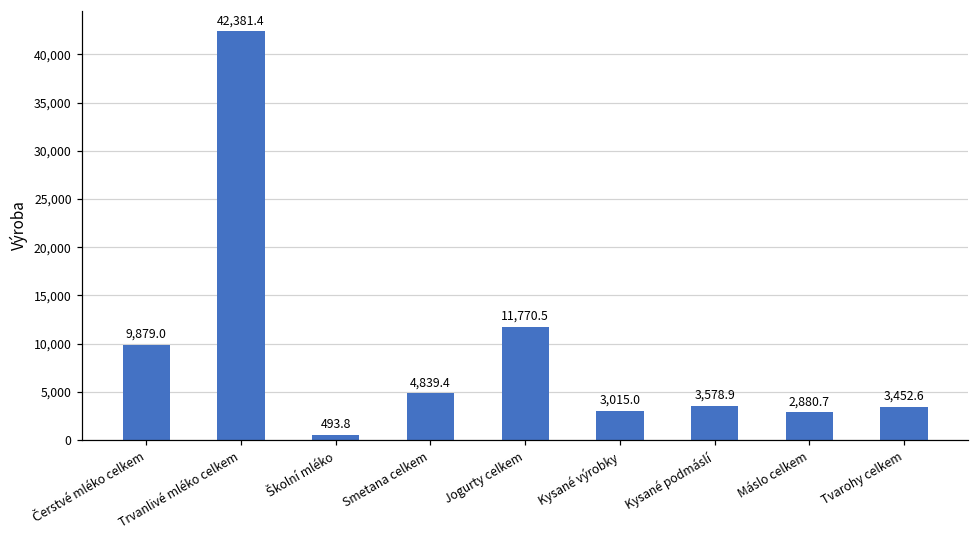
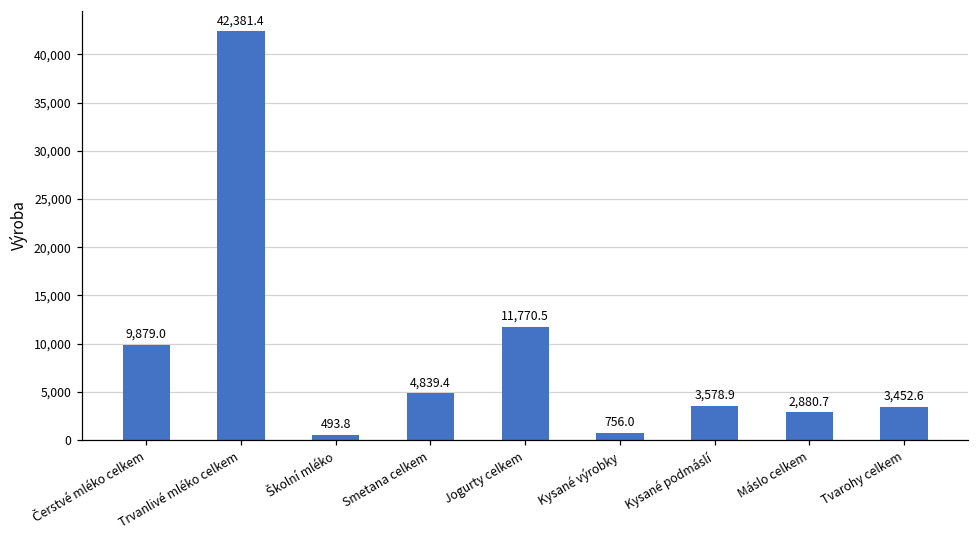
  {
    "Čerstvé mléko celkem": "9,879.0",
    "Trvanlivé mléko celkem": "42,381.4",
    "Školní mléko": "493.8",
    "Smetana celkem": "4,839.4",
    "Jogurty celkem": "11,770.5",
-   "Kysané výrobky": "3,015.0",
+   "Kysané výrobky": "756.0",
    "Kysané podmáslí": "3,578.9",
    "Máslo celkem": "2,880.7",
    "Tvarohy celkem": "3,452.6"
  }
